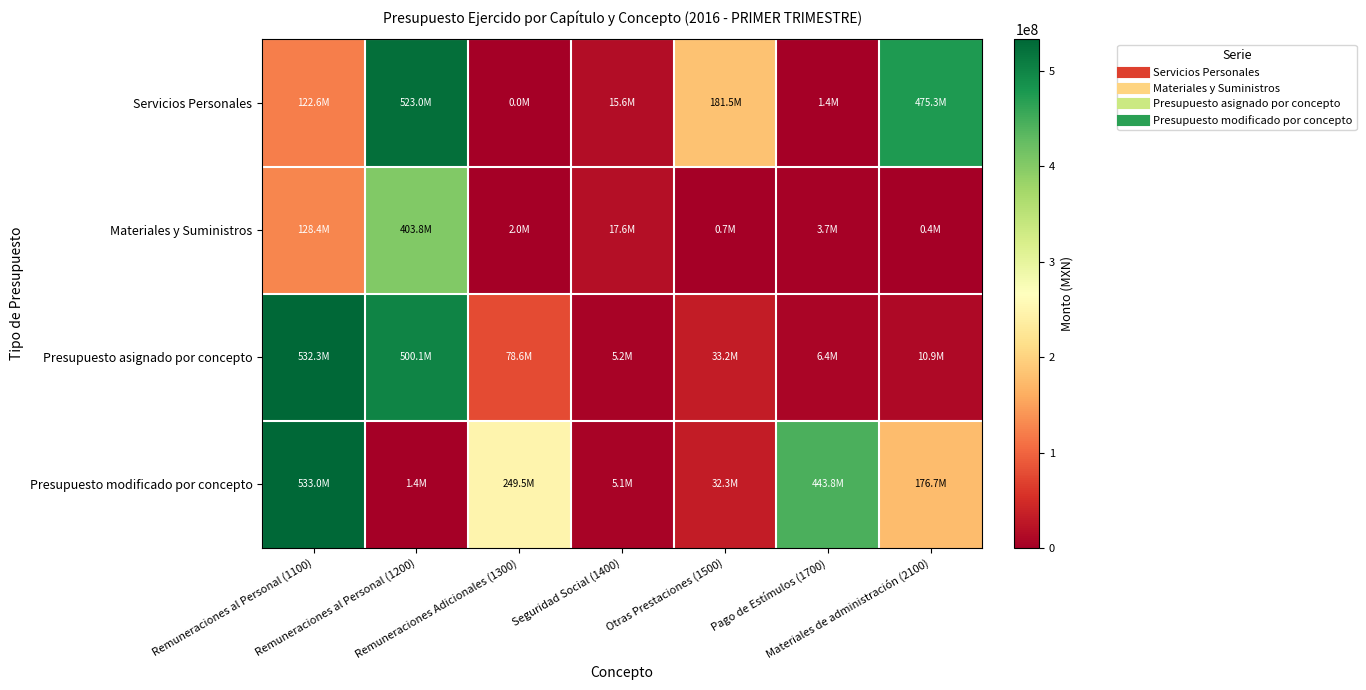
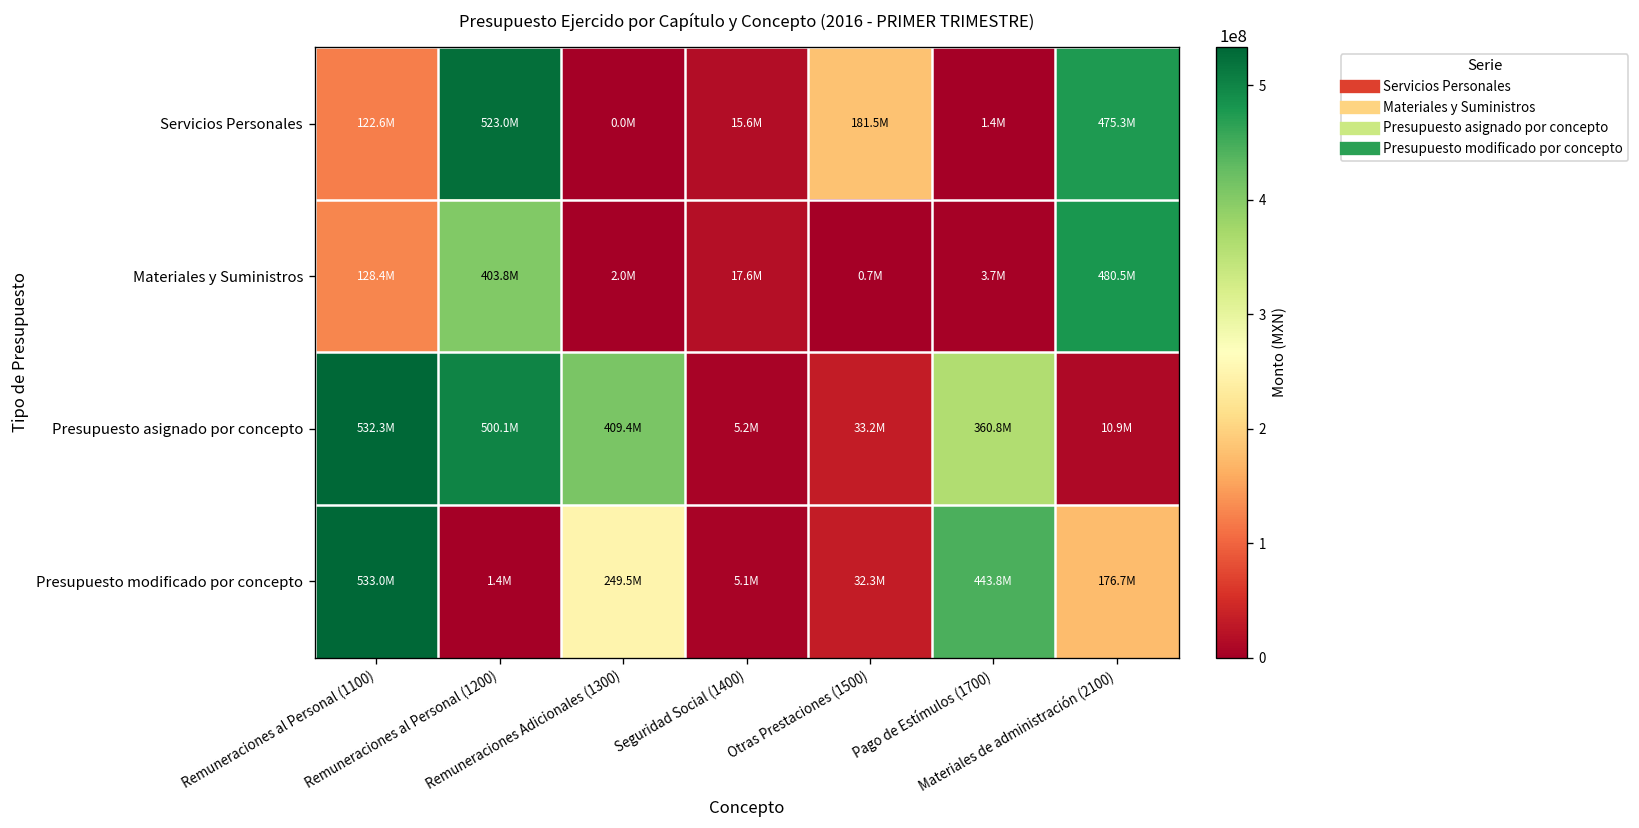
  {
    "Servicios Personales": {
      "Remuneraciones al Personal (1100)": "122.6M",
      "Remuneraciones al Personal (1200)": "523.0M",
      "Remuneraciones Adicionales (1300)": "0.0M",
      "Seguridad Social (1400)": "15.6M",
      "Otras Prestaciones (1500)": "181.5M",
      "Pago de Estímulos (1700)": "1.4M",
      "Materiales de administración (2100)": "475.3M"
    },
    "Materiales y Suministros": {
      "Remuneraciones al Personal (1100)": "128.4M",
      "Remuneraciones al Personal (1200)": "403.8M",
      "Remuneraciones Adicionales (1300)": "2.0M",
      "Seguridad Social (1400)": "17.6M",
      "Otras Prestaciones (1500)": "0.7M",
      "Pago de Estímulos (1700)": "3.7M",
-     "Materiales de administración (2100)": "0.4M"
+     "Materiales de administración (2100)": "480.5M"
    },
    "Presupuesto asignado por concepto": {
      "Remuneraciones al Personal (1100)": "532.3M",
      "Remuneraciones al Personal (1200)": "500.1M",
-     "Remuneraciones Adicionales (1300)": "78.6M",
+     "Remuneraciones Adicionales (1300)": "409.4M",
      "Seguridad Social (1400)": "5.2M",
      "Otras Prestaciones (1500)": "33.2M",
-     "Pago de Estímulos (1700)": "6.4M",
+     "Pago de Estímulos (1700)": "360.8M",
      "Materiales de administración (2100)": "10.9M"
    },
    "Presupuesto modificado por concepto": {
      "Remuneraciones al Personal (1100)": "533.0M",
      "Remuneraciones al Personal (1200)": "1.4M",
      "Remuneraciones Adicionales (1300)": "249.5M",
      "Seguridad Social (1400)": "5.1M",
      "Otras Prestaciones (1500)": "32.3M",
      "Pago de Estímulos (1700)": "443.8M",
      "Materiales de administración (2100)": "176.7M"
    }
  }
